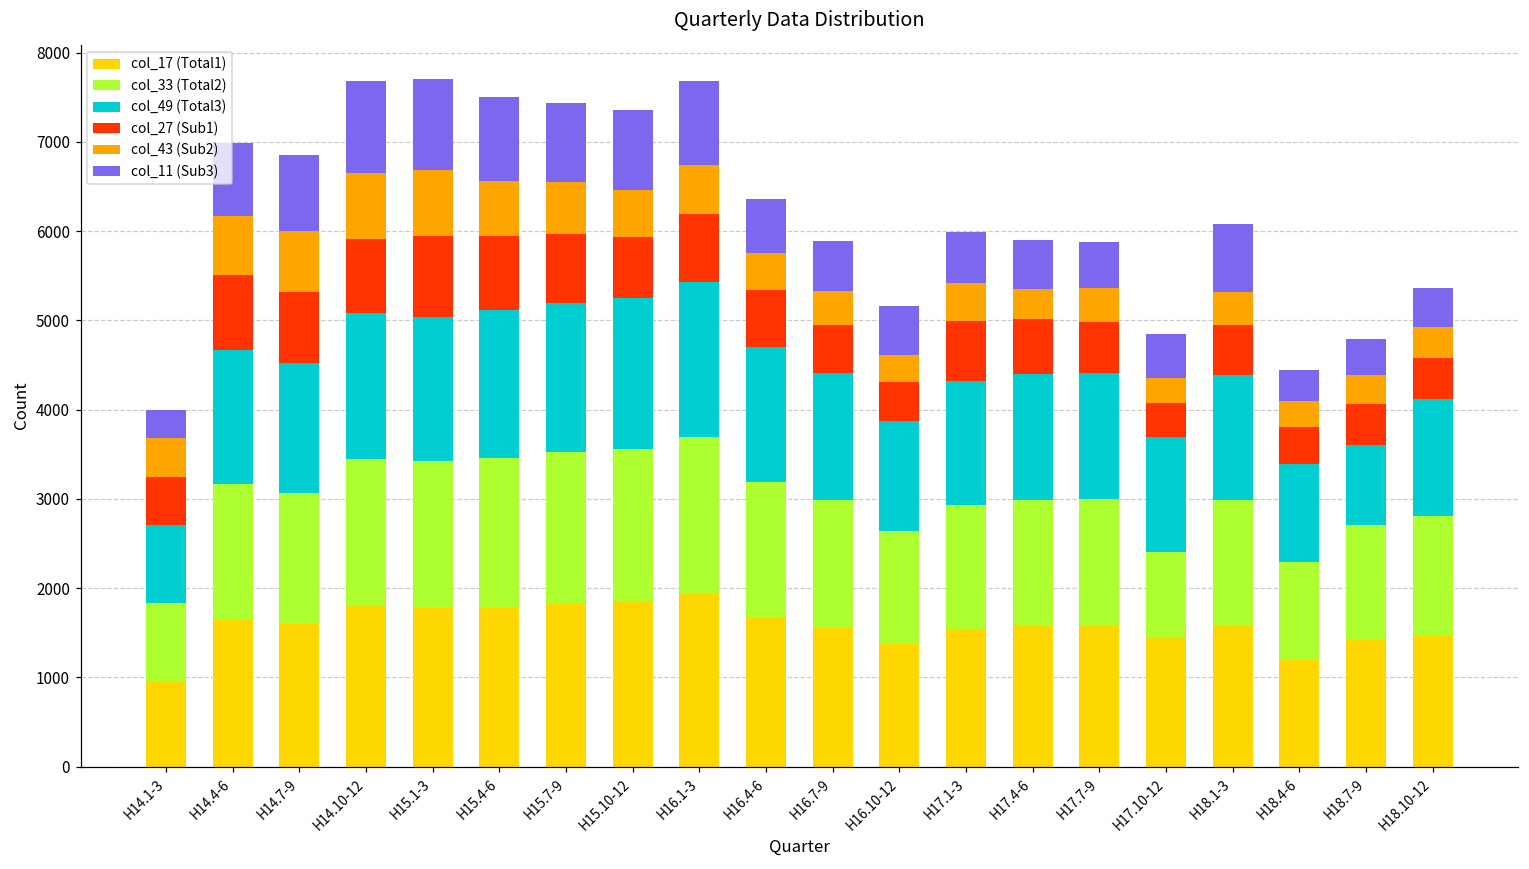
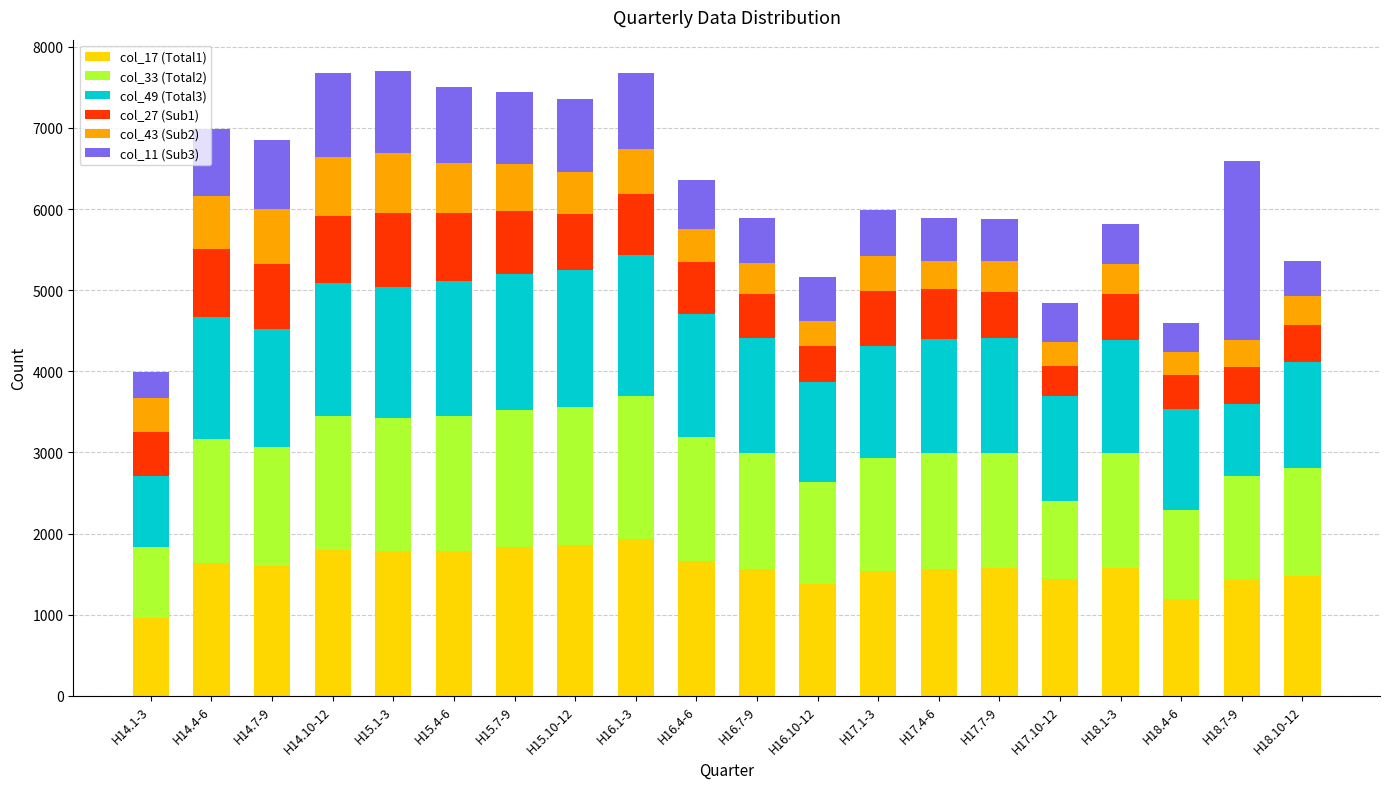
  {
    "col_33 (Total2)": {
      "H14.1-3": 900,
      "H14.4-6": 1500,
      "H14.7-9": 1500,
      "H14.10-12": 1700,
      "H15.1-3": 1600,
      "H15.4-6": 1700,
      "H15.7-9": 1700,
      "H15.10-12": 1700,
      "H16.1-3": 1800,
      "H16.4-6": 1500,
      "H16.7-9": 1400,
      "H16.10-12": 1300,
      "H17.1-3": 1400,
      "H17.4-6": 1400,
      "H17.7-9": 1400,
      "H17.10-12": 1000,
      "H18.1-3": 1400,
      "H18.4-6": 1100,
      "H18.7-9": 1300,
      "H18.10-12": 1300
    },
    "col_49 (Total3)": {
      "H14.1-3": 900,
      "H14.4-6": 1500,
      "H14.7-9": 1500,
      "H14.10-12": 1600,
      "H15.1-3": 1600,
      "H15.4-6": 1700,
      "H15.7-9": 1700,
      "H15.10-12": 1700,
      "H16.1-3": 1700,
      "H16.4-6": 1500,
      "H16.7-9": 1400,
      "H16.10-12": 1200,
      "H17.1-3": 1400,
      "H17.4-6": 1400,
      "H17.7-9": 1400,
      "H17.10-12": 1300,
      "H18.1-3": 1400,
-     "H18.4-6": 1100,
+     "H18.4-6": 1200,
      "H18.7-9": 900,
      "H18.10-12": 1300
    },
    "col_27 (Sub1)": {
      "H14.1-3": 500,
      "H14.4-6": 800,
      "H14.7-9": 800,
      "H14.10-12": 800,
      "H15.1-3": 900,
      "H15.4-6": 800,
      "H15.7-9": 800,
      "H15.10-12": 700,
      "H16.1-3": 800,
      "H16.4-6": 600,
      "H16.7-9": 500,
      "H16.10-12": 400,
      "H17.1-3": 700,
      "H17.4-6": 600,
      "H17.7-9": 600,
      "H17.10-12": 400,
      "H18.1-3": 600,
      "H18.4-6": 400,
      "H18.7-9": 500,
      "H18.10-12": 500
    },
    "col_11 (Sub3)": {
      "H14.1-3": 300,
      "H14.7-9": 900,
      "H14.10-12": 1000,
      "H15.1-3": 1000,
      "H15.4-6": 900,
      "H15.7-9": 900,
      "H15.10-12": 900,
      "H16.1-3": 900,
      "H16.4-6": 600,
      "H16.7-9": 600,
      "H16.10-12": 500,
      "H17.1-3": 600,
      "H17.4-6": 500,
      "H17.7-9": 500,
      "H17.10-12": 500,
-     "H18.1-3": 800,
+     "H18.1-3": 500,
      "H18.4-6": 400,
-     "H18.7-9": 400,
+     "H18.7-9": 2200,
      "H18.10-12": 400
    }
  }
